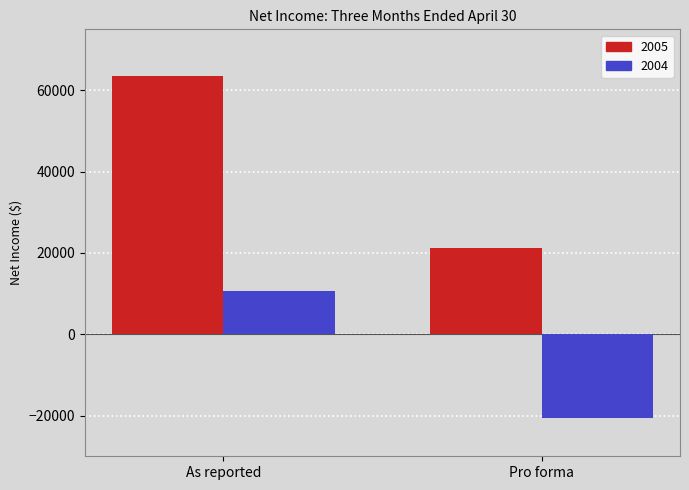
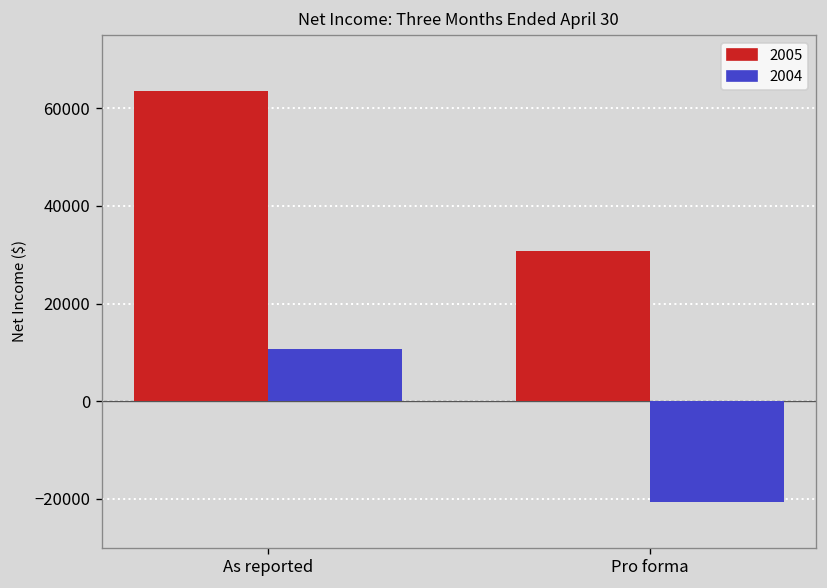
  {
    "2005": {
      "As reported": 64000,
-     "Pro forma": 21000
+     "Pro forma": 31000
    },
    "2004": {
      "As reported": 11000,
      "Pro forma": -21000
    }
  }
